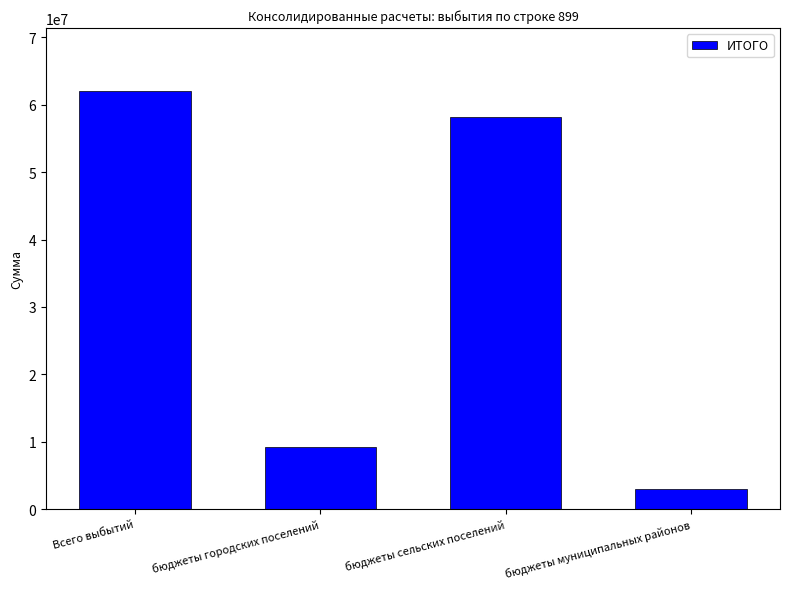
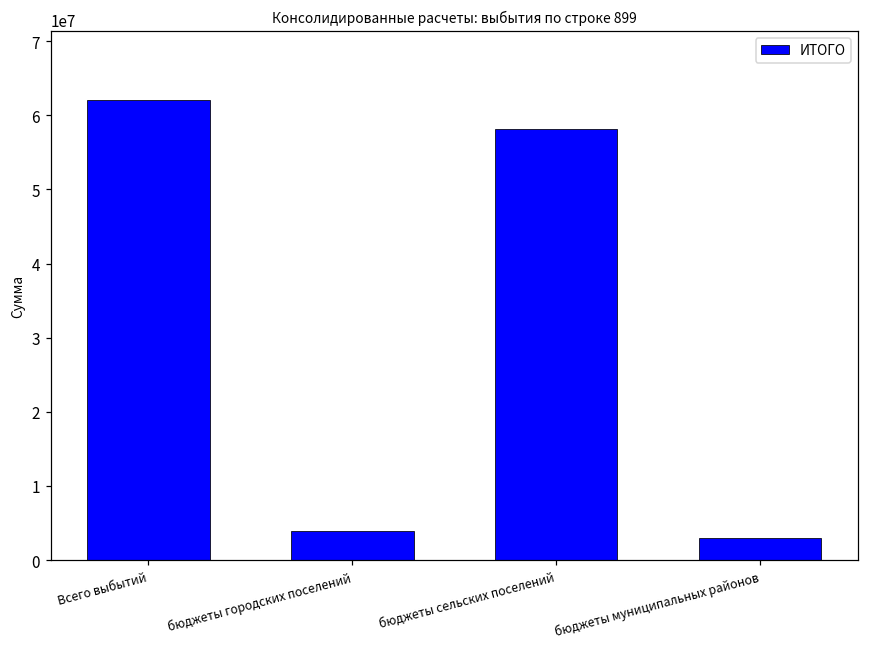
  {
    "Всего выбытий": 62000000,
-   "бюджеты городских поселений": 9000000,
+   "бюджеты городских поселений": 4000000,
    "бюджеты сельских поселений": 58000000,
    "бюджеты муниципальных районов": 3000000
  }
